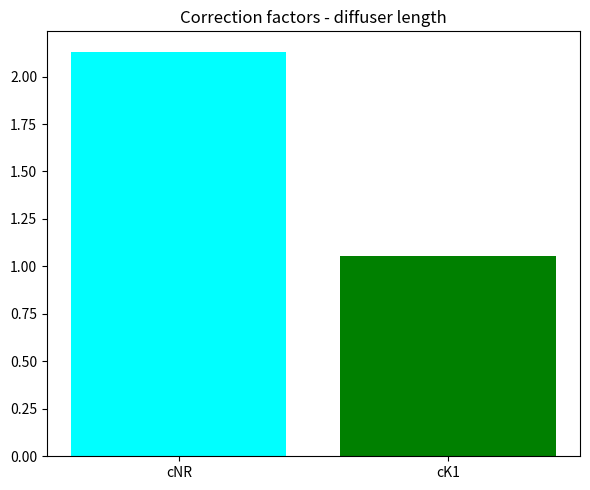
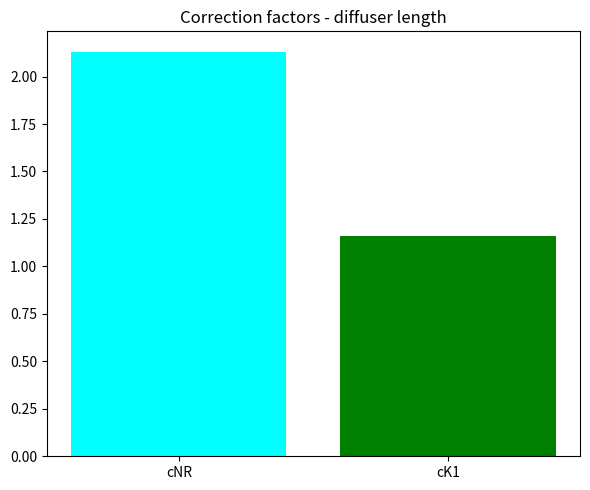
  {
    "cNR": 2.13,
-   "cK1": 1.06
+   "cK1": 1.16
  }
